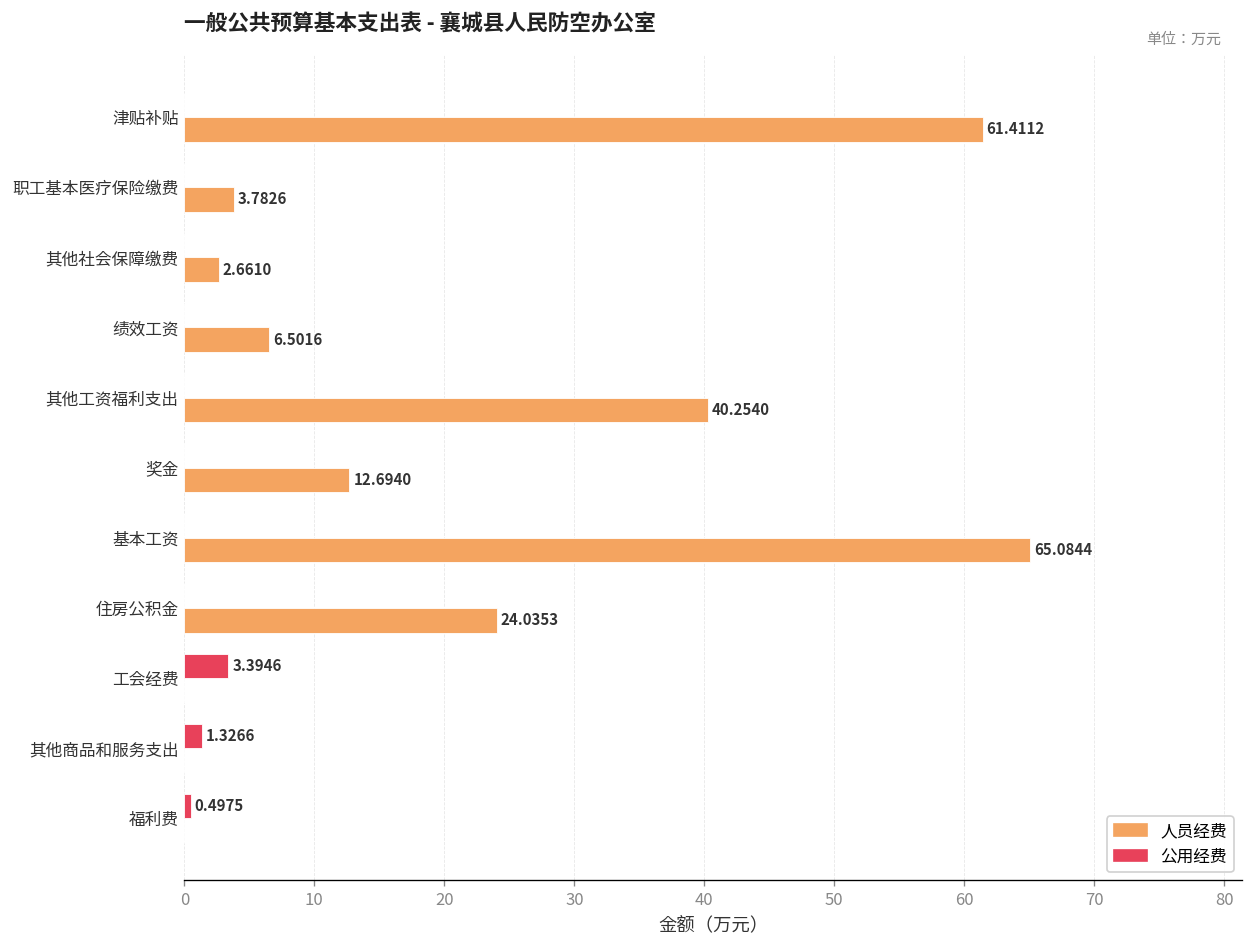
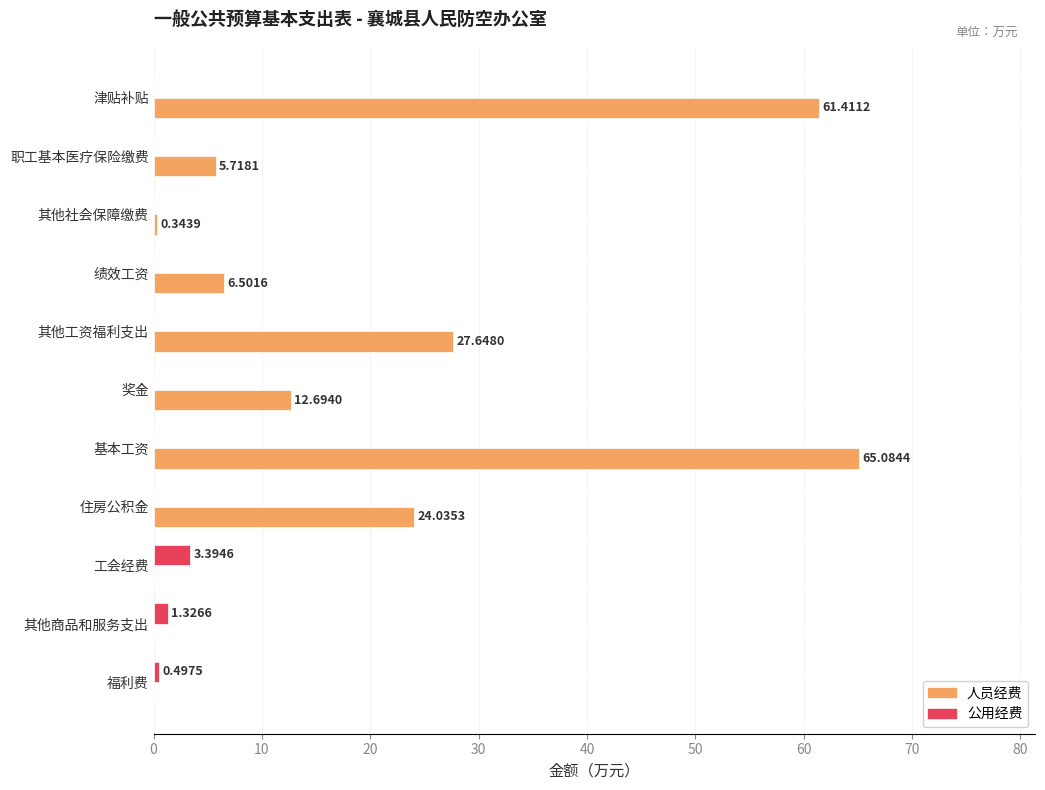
  {
    "人员经费": {
      "津贴补贴": 61.4112,
-     "职工基本医疗保险缴费": 3.7826,
-     "其他社会保障缴费": 2.6610,
+     "职工基本医疗保险缴费": 5.7181,
+     "其他社会保障缴费": 0.3439,
      "绩效工资": 6.5016,
-     "其他工资福利支出": 40.2540,
+     "其他工资福利支出": 27.6480,
      "奖金": 12.6940,
      "基本工资": 65.0844,
      "住房公积金": 24.0353
    },
    "公用经费": {
      "工会经费": 3.3946,
      "其他商品和服务支出": 1.3266,
      "福利费": 0.4975
    }
  }
